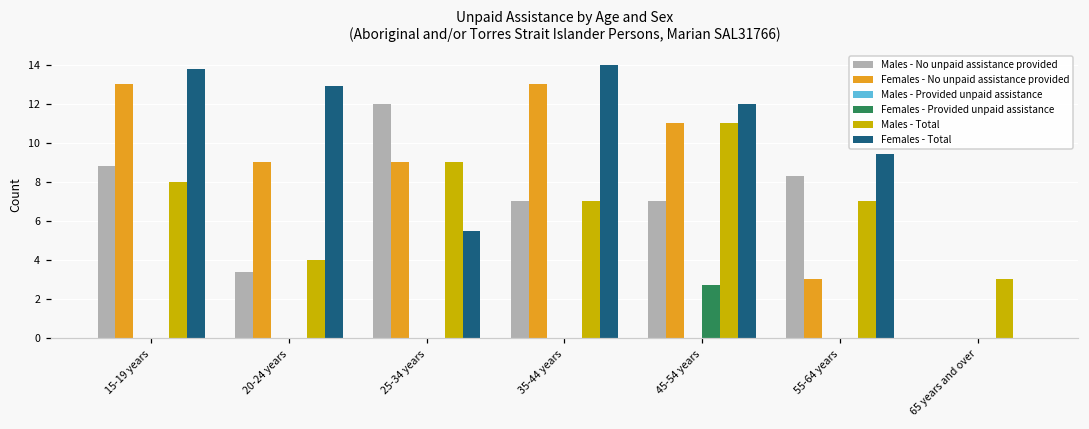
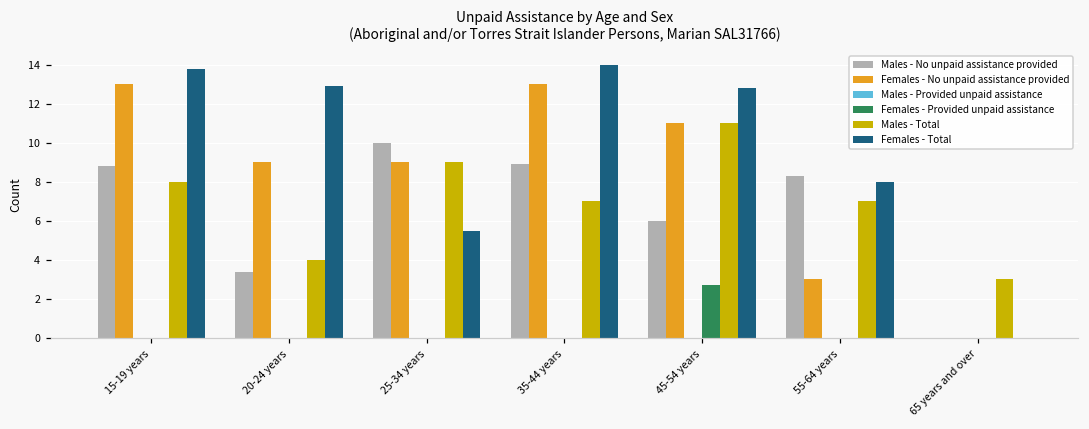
  {
    "Males - No unpaid assistance provided": {
      "15-19 years": 8.8,
      "20-24 years": 3.4,
-     "25-34 years": 12,
-     "35-44 years": 7.0,
-     "45-54 years": 7,
+     "25-34 years": 10,
+     "35-44 years": 8.9,
+     "45-54 years": 6,
      "55-64 years": 8.3,
      "65 years and over": 0.0
    },
    "Males - Provided unpaid assistance": {
      "15-19 years": 0.0,
      "20-24 years": 0.0,
      "25-34 years": 0.0,
      "35-44 years": 0.0,
      "45-54 years": 0.0,
      "55-64 years": 0.0,
      "65 years and over": 0.0
    },
    "Females - Provided unpaid assistance": {
      "15-19 years": 0.0,
      "20-24 years": 0.0,
      "25-34 years": 0.0,
      "35-44 years": 0.0,
      "45-54 years": 2.7,
      "55-64 years": 0.0,
      "65 years and over": 0.0
    },
    "Females - Total": {
      "15-19 years": 13.8,
      "20-24 years": 12.9,
      "25-34 years": 5.5,
      "35-44 years": 14.0,
-     "45-54 years": 12.0,
-     "55-64 years": 9.4,
+     "45-54 years": 12.8,
+     "55-64 years": 8.0,
      "65 years and over": 0.0
    }
  }
